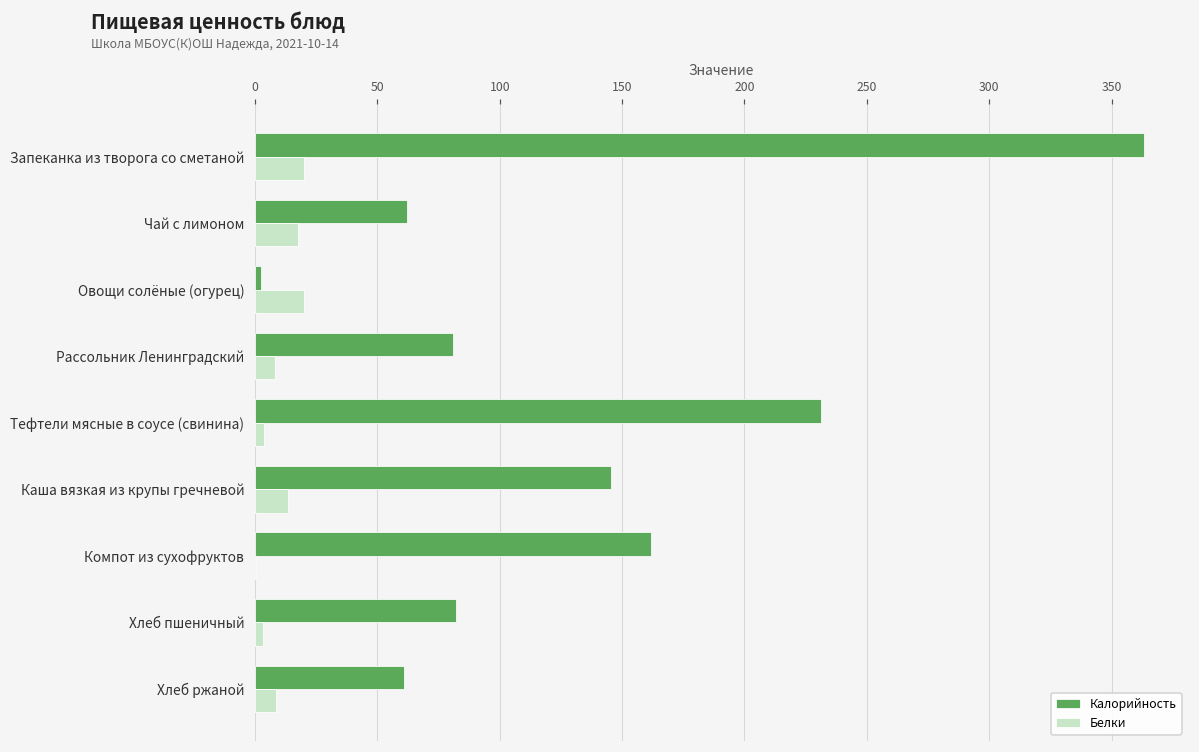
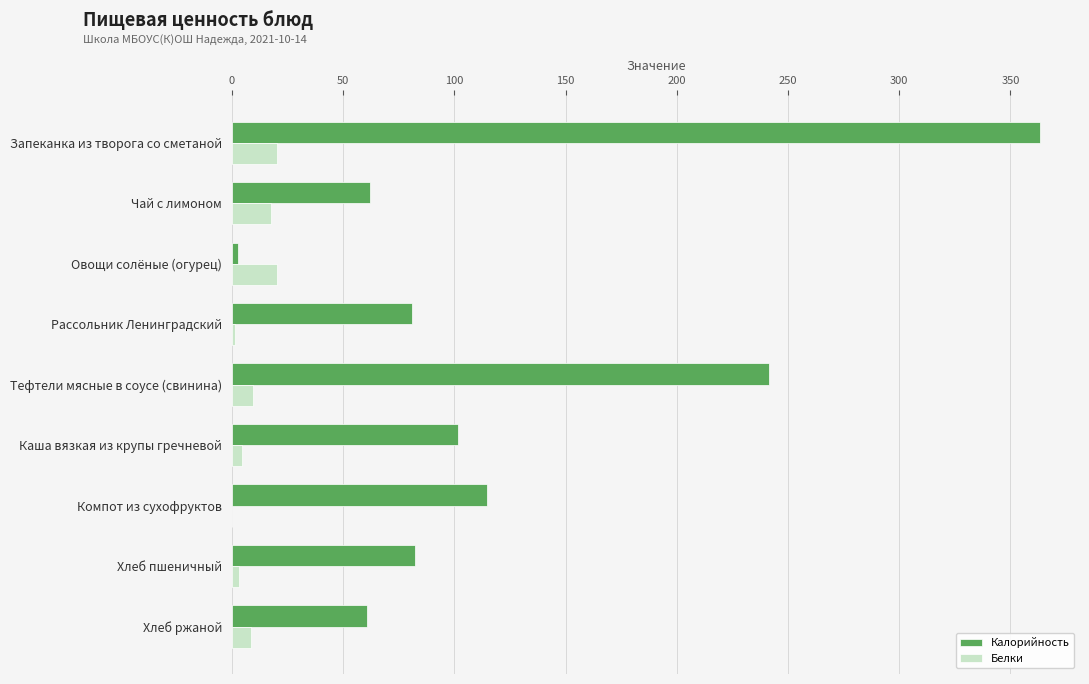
  {
    "Калорийность": {
      "Запеканка из творога со сметаной": 363,
      "Чай с лимоном": 62,
      "Овощи солёные (огурец)": 3,
      "Рассольник Ленинградский": 81,
-     "Тефтели мясные в соусе (свинина)": 231,
-     "Каша вязкая из крупы гречневой": 146,
-     "Компот из сухофруктов": 162,
+     "Тефтели мясные в соусе (свинина)": 241,
+     "Каша вязкая из крупы гречневой": 102,
+     "Компот из сухофруктов": 115,
      "Хлеб пшеничный": 82,
      "Хлеб ржаной": 61
    },
    "Белки": {
      "Запеканка из творога со сметаной": 20,
      "Чай с лимоном": 18,
      "Овощи солёные (огурец)": 20,
-     "Рассольник Ленинградский": 8,
-     "Тефтели мясные в соусе (свинина)": 4,
-     "Каша вязкая из крупы гречневой": 13,
+     "Рассольник Ленинградский": 2,
+     "Тефтели мясные в соусе (свинина)": 9,
+     "Каша вязкая из крупы гречневой": 5,
      "Хлеб пшеничный": 3,
      "Хлеб ржаной": 9
    }
  }
